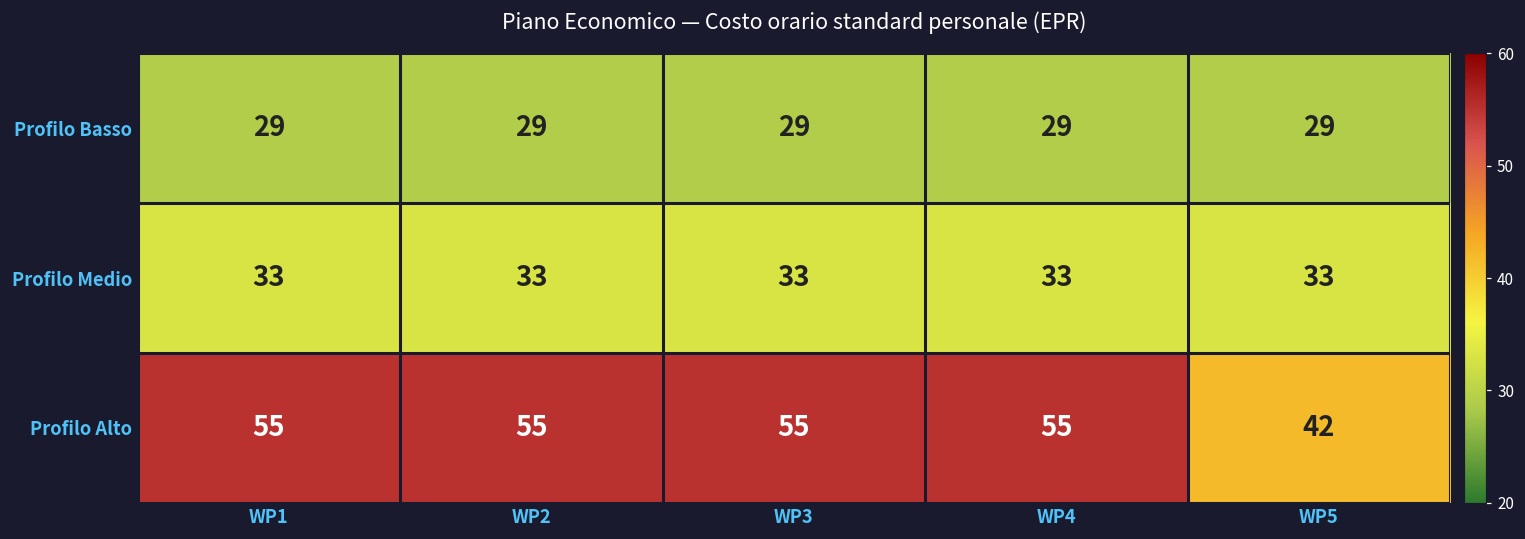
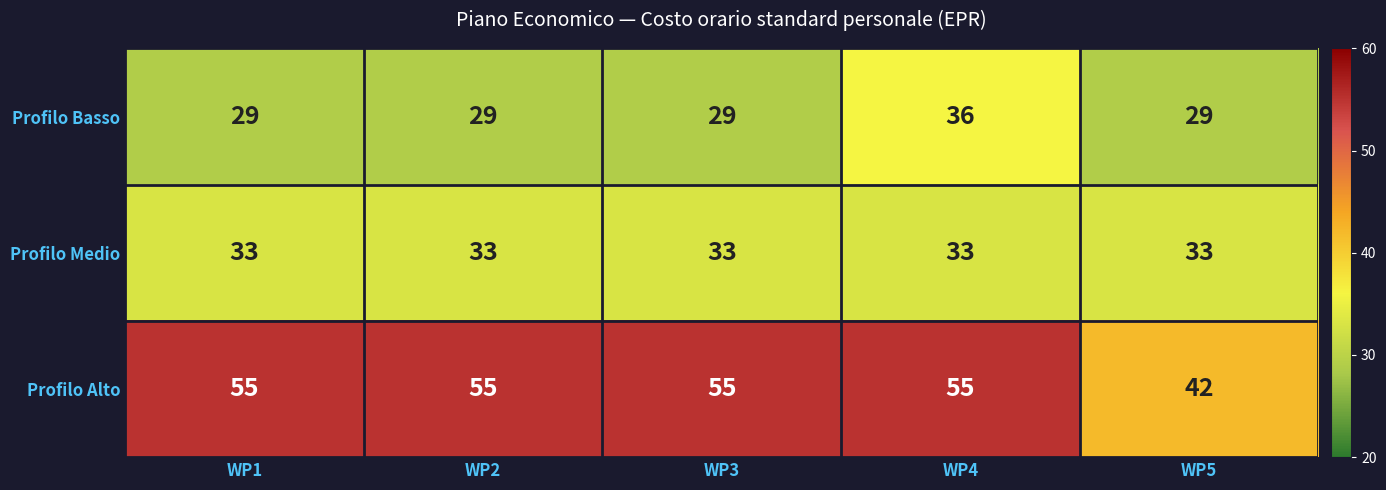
  {
    "Profilo Basso": {
      "WP1": 29,
      "WP2": 29,
      "WP3": 29,
-     "WP4": 29,
+     "WP4": 36,
      "WP5": 29
    },
    "Profilo Medio": {
      "WP1": 33,
      "WP2": 33,
      "WP3": 33,
      "WP4": 33,
      "WP5": 33
    },
    "Profilo Alto": {
      "WP1": 55,
      "WP2": 55,
      "WP3": 55,
      "WP4": 55,
      "WP5": 42
    }
  }
